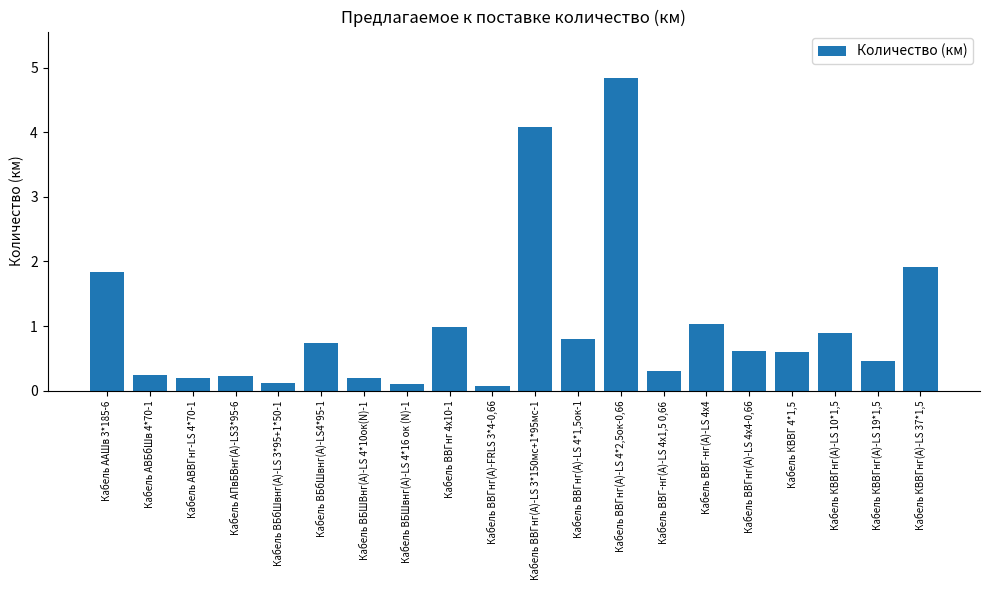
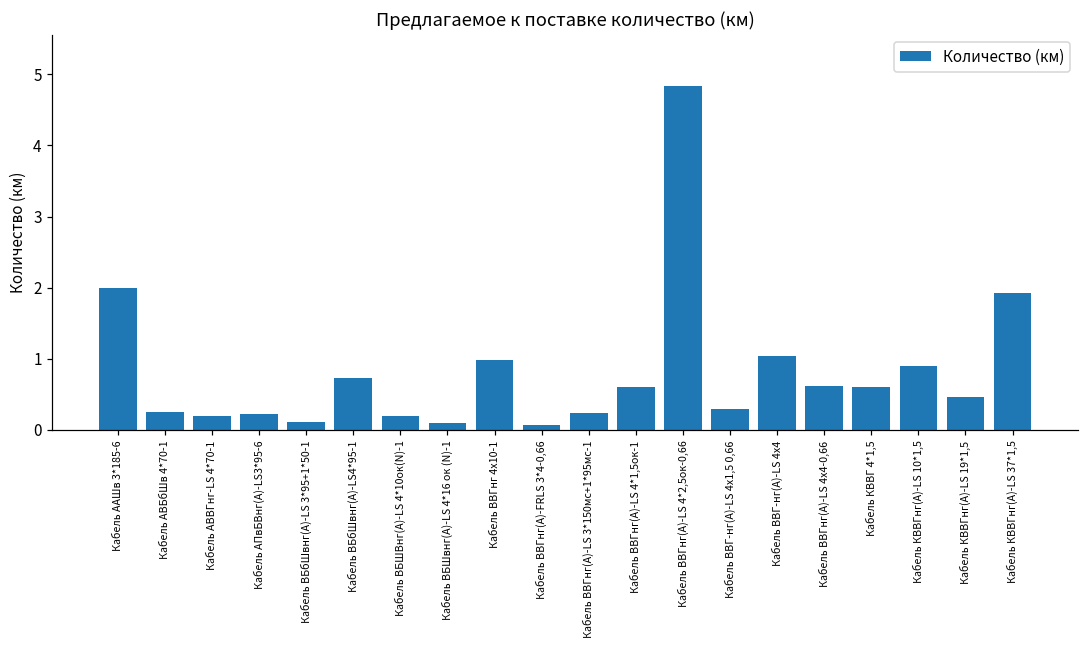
  {
-   "Кабель ААШв 3*185-6": 1.8,
+   "Кабель ААШв 3*185-6": 2.0,
    "Кабель АВБбШв 4*70-1": 0.3,
    "Кабель АВВГнг-LS 4*70-1": 0.2,
    "Кабель АПвБВнг(А)-LS3*95-6": 0.2,
    "Кабель ВБбШвнг(А)-LS 3*95+1*50-1": 0.1,
    "Кабель ВБбШвнг(А)-LS4*95-1": 0.7,
    "Кабель ВБШВнг(А)-LS 4*10ок(N)-1": 0.2,
    "Кабель ВБШвнг(А)-LS 4*16 ок (N)-1": 0.1,
    "Кабель ВВГнг 4х10-1": 1.0,
    "Кабель ВВГнг(А)-FRLS 3*4-0,66": 0.1,
-   "Кабель ВВГнг(А)-LS 3*150мс+1*95мс-1": 4.1,
-   "Кабель ВВГнг(А)-LS 4*1,5ок-1": 0.8,
+   "Кабель ВВГнг(А)-LS 3*150мс+1*95мс-1": 0.2,
+   "Кабель ВВГнг(А)-LS 4*1,5ок-1": 0.6,
    "Кабель ВВГнг(А)-LS 4*2,5ок-0,66": 4.8,
    "Кабель ВВГ-нг(А)-LS 4х1,5 0,66": 0.3,
    "Кабель ВВГ-нг(А)-LS 4х4": 1.0,
    "Кабель ВВГнг(А)-LS 4х4-0,66": 0.6,
    "Кабель КВВГ 4*1,5": 0.6,
    "Кабель КВВГнг(А)-LS 10*1,5": 0.9,
    "Кабель КВВГнг(А)-LS 19*1,5": 0.5,
    "Кабель КВВГнг(А)-LS 37*1,5": 1.9
  }
